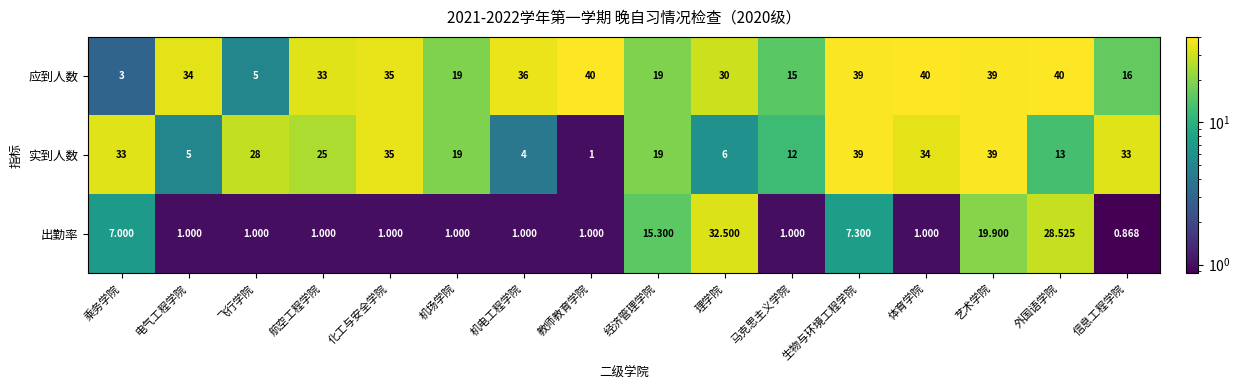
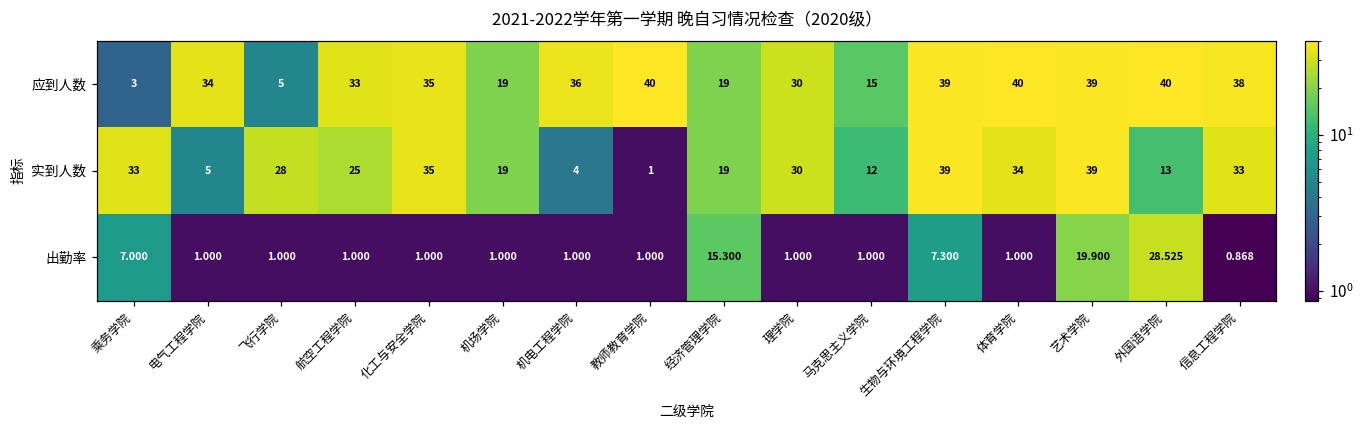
  {
    "应到人数": {
      "乘务学院": 3,
      "电气工程学院": 34,
      "飞行学院": 5,
      "航空工程学院": 33,
      "化工与安全学院": 35,
      "机场学院": 19,
      "机电工程学院": 36,
      "教师教育学院": 40,
      "经济管理学院": 19,
      "理学院": 30,
      "马克思主义学院": 15,
      "生物与环境工程学院": 39,
      "体育学院": 40,
      "艺术学院": 39,
      "外国语学院": 40,
-     "信息工程学院": 16
+     "信息工程学院": 38
    },
    "实到人数": {
      "乘务学院": 33,
      "电气工程学院": 5,
      "飞行学院": 28,
      "航空工程学院": 25,
      "化工与安全学院": 35,
      "机场学院": 19,
      "机电工程学院": 4,
      "教师教育学院": 1,
      "经济管理学院": 19,
-     "理学院": 6,
+     "理学院": 30,
      "马克思主义学院": 12,
      "生物与环境工程学院": 39,
      "体育学院": 34,
      "艺术学院": 39,
      "外国语学院": 13,
      "信息工程学院": 33
    },
    "出勤率": {
      "乘务学院": 7.000,
      "电气工程学院": 1.000,
      "飞行学院": 1.000,
      "航空工程学院": 1.000,
      "化工与安全学院": 1.000,
      "机场学院": 1.000,
      "机电工程学院": 1.000,
      "教师教育学院": 1.000,
      "经济管理学院": 15.300,
-     "理学院": 32.500,
+     "理学院": 1.000,
      "马克思主义学院": 1.000,
      "生物与环境工程学院": 7.300,
      "体育学院": 1.000,
      "艺术学院": 19.900,
      "外国语学院": 28.525,
      "信息工程学院": 0.868
    }
  }
